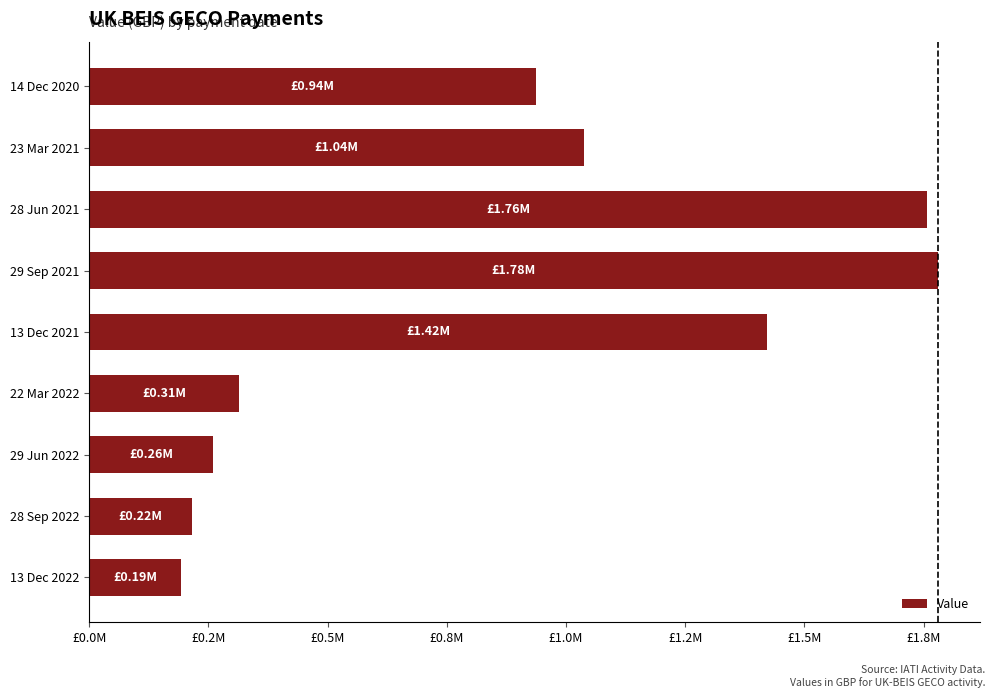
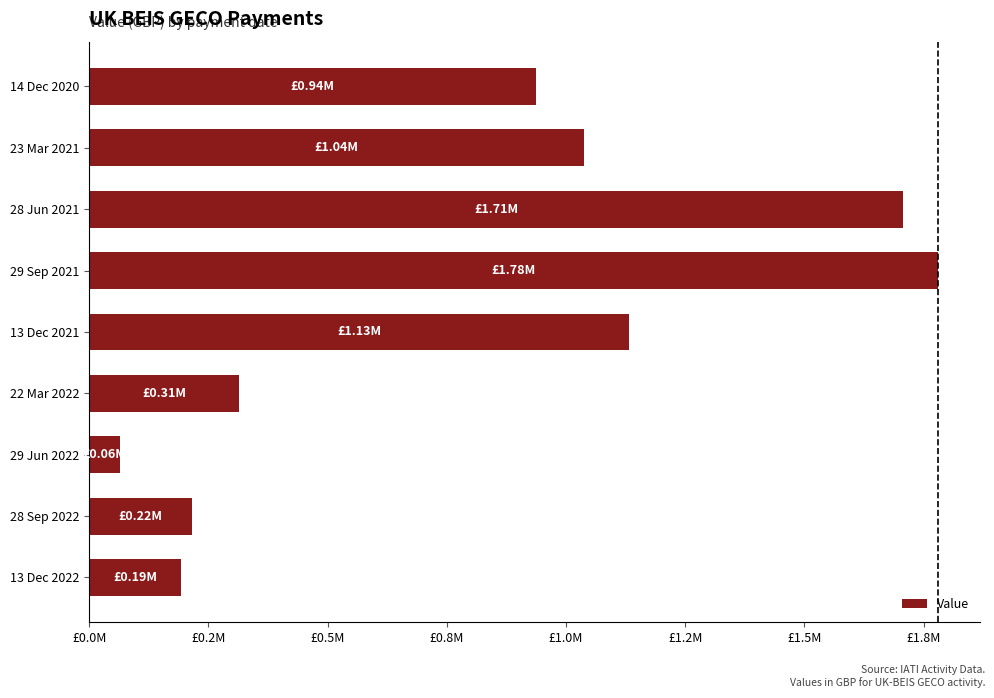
  {
    "14 Dec 2020": "£0.94M",
    "23 Mar 2021": "£1.04M",
-   "28 Jun 2021": "£1.76M",
+   "28 Jun 2021": "£1.71M",
    "29 Sep 2021": "£1.78M",
-   "13 Dec 2021": "£1.42M",
+   "13 Dec 2021": "£1.13M",
    "22 Mar 2022": "£0.31M",
-   "29 Jun 2022": "£0.26M",
+   "29 Jun 2022": "£0.06M",
    "28 Sep 2022": "£0.22M",
    "13 Dec 2022": "£0.19M"
  }
